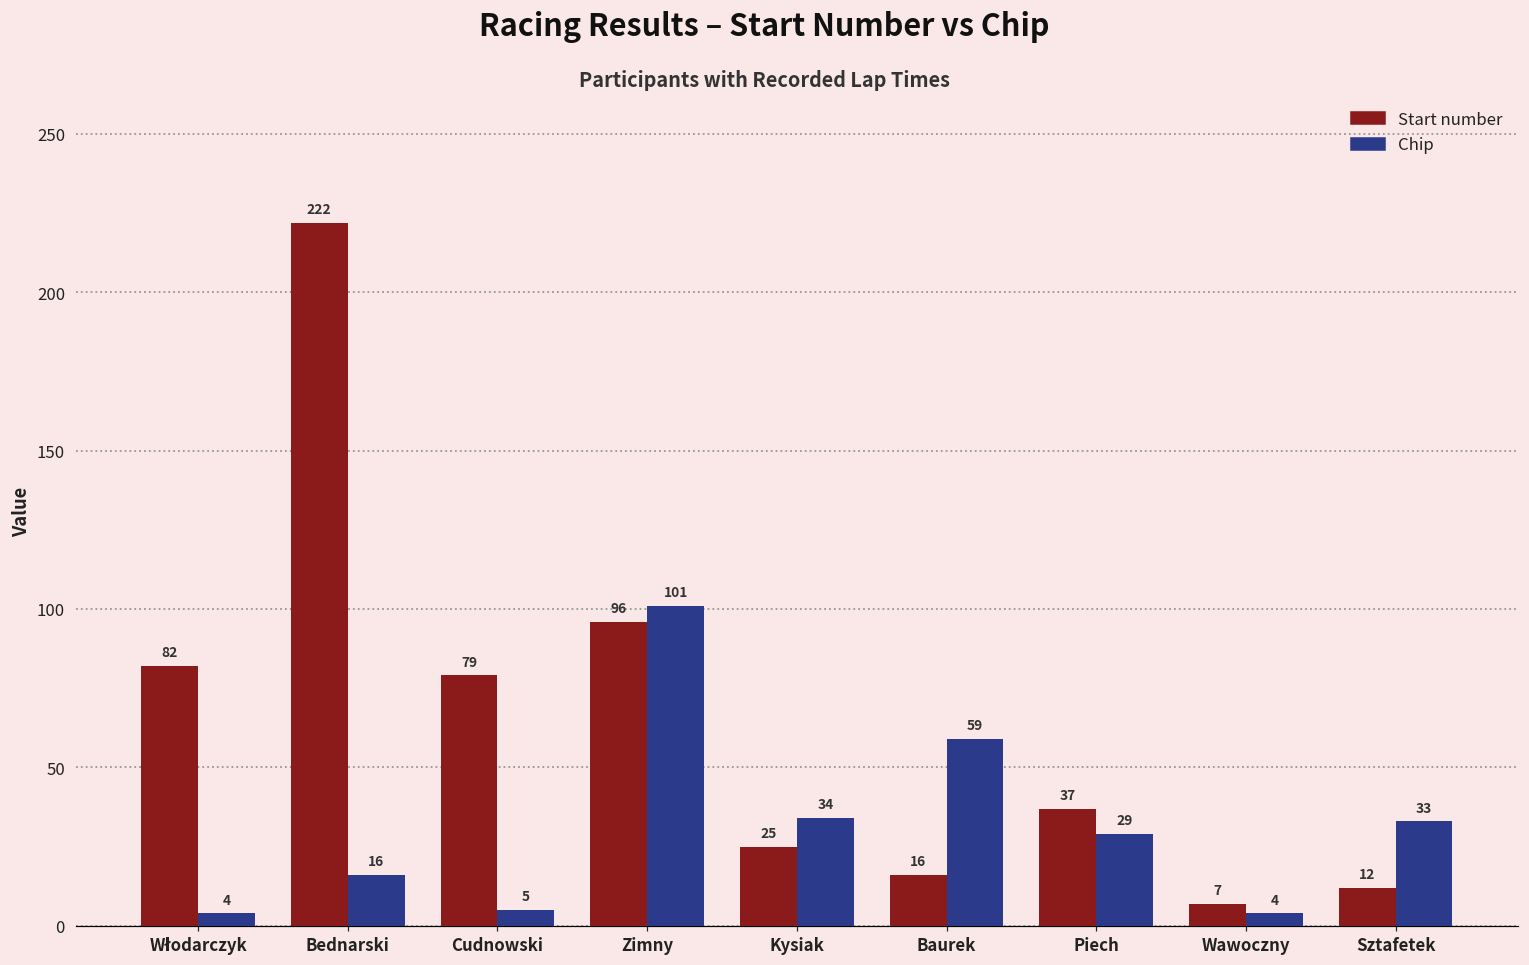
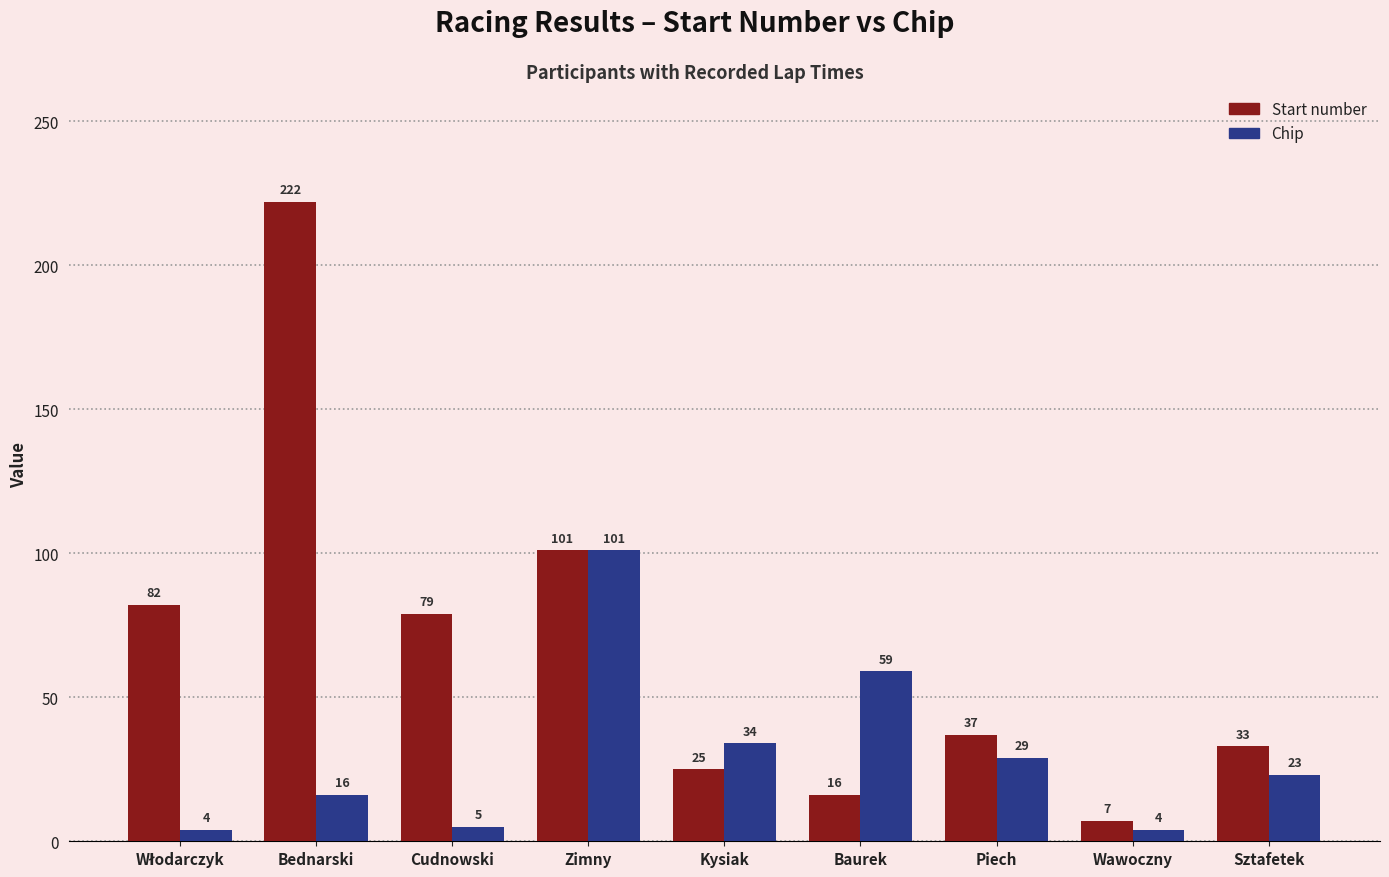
  {
    "Start number": {
      "Włodarczyk": 82,
      "Bednarski": 222,
      "Cudnowski": 79,
-     "Zimny": 96,
+     "Zimny": 101,
      "Kysiak": 25,
      "Baurek": 16,
      "Piech": 37,
      "Wawoczny": 7,
-     "Sztafetek": 12
+     "Sztafetek": 33
    },
    "Chip": {
      "Włodarczyk": 4,
      "Bednarski": 16,
      "Cudnowski": 5,
      "Zimny": 101,
      "Kysiak": 34,
      "Baurek": 59,
      "Piech": 29,
      "Wawoczny": 4,
-     "Sztafetek": 33
+     "Sztafetek": 23
    }
  }
